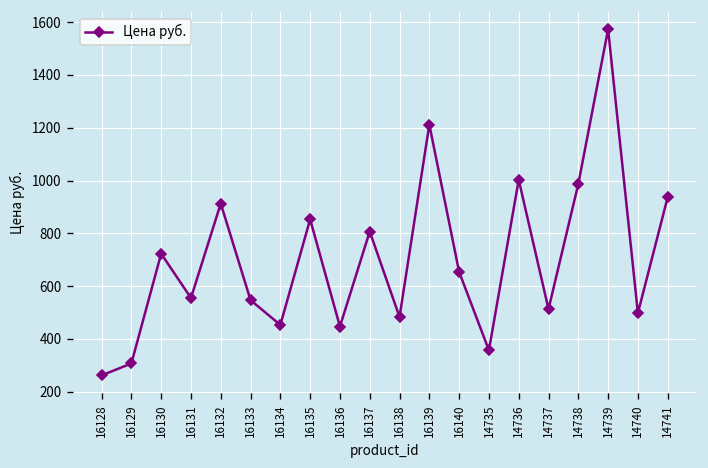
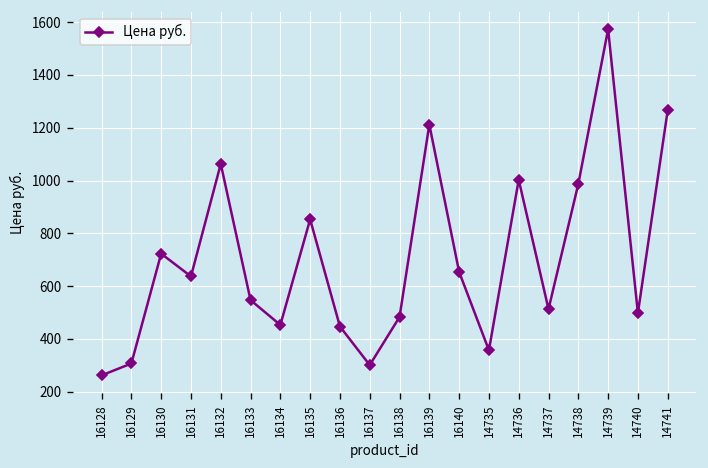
  {
    "16128": 260,
    "16129": 310,
    "16130": 720,
-   "16131": 560,
-   "16132": 910,
+   "16131": 640,
+   "16132": 1060,
    "16133": 550,
    "16134": 450,
    "16135": 850,
    "16136": 450,
-   "16137": 810,
+   "16137": 300,
    "16138": 480,
    "16139": 1210,
    "16140": 650,
    "14735": 360,
    "14736": 1000,
    "14737": 510,
    "14738": 990,
    "14739": 1570,
    "14740": 500,
-   "14741": 940
+   "14741": 1270
  }
